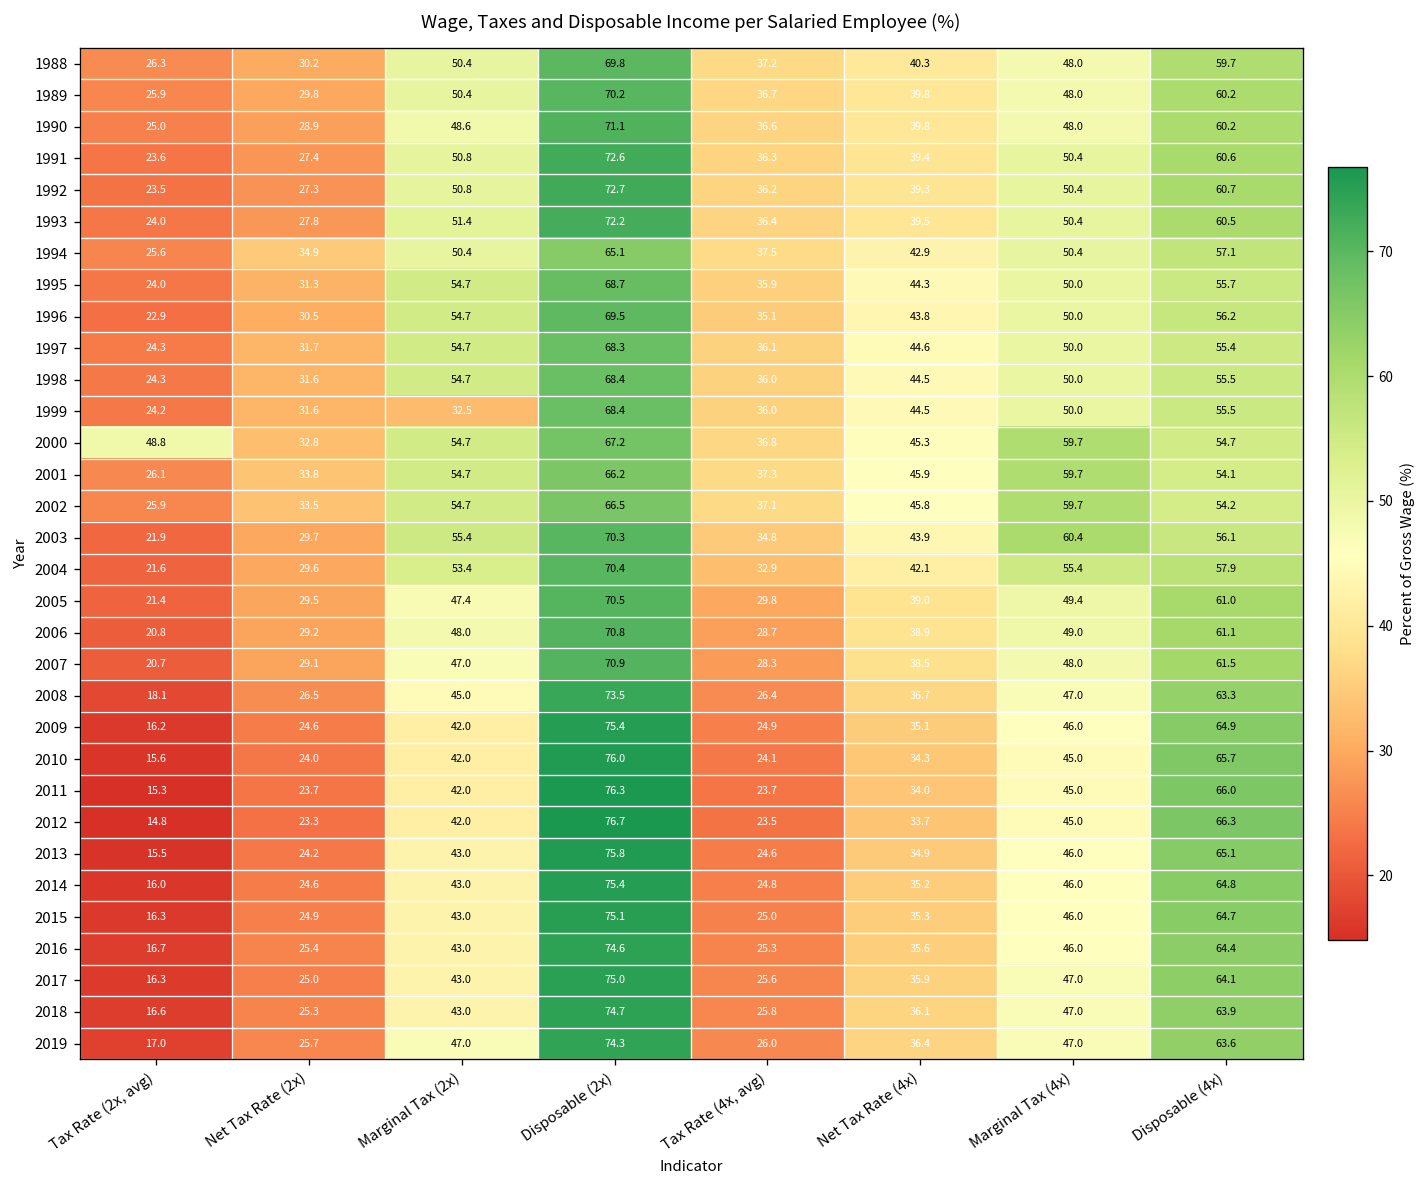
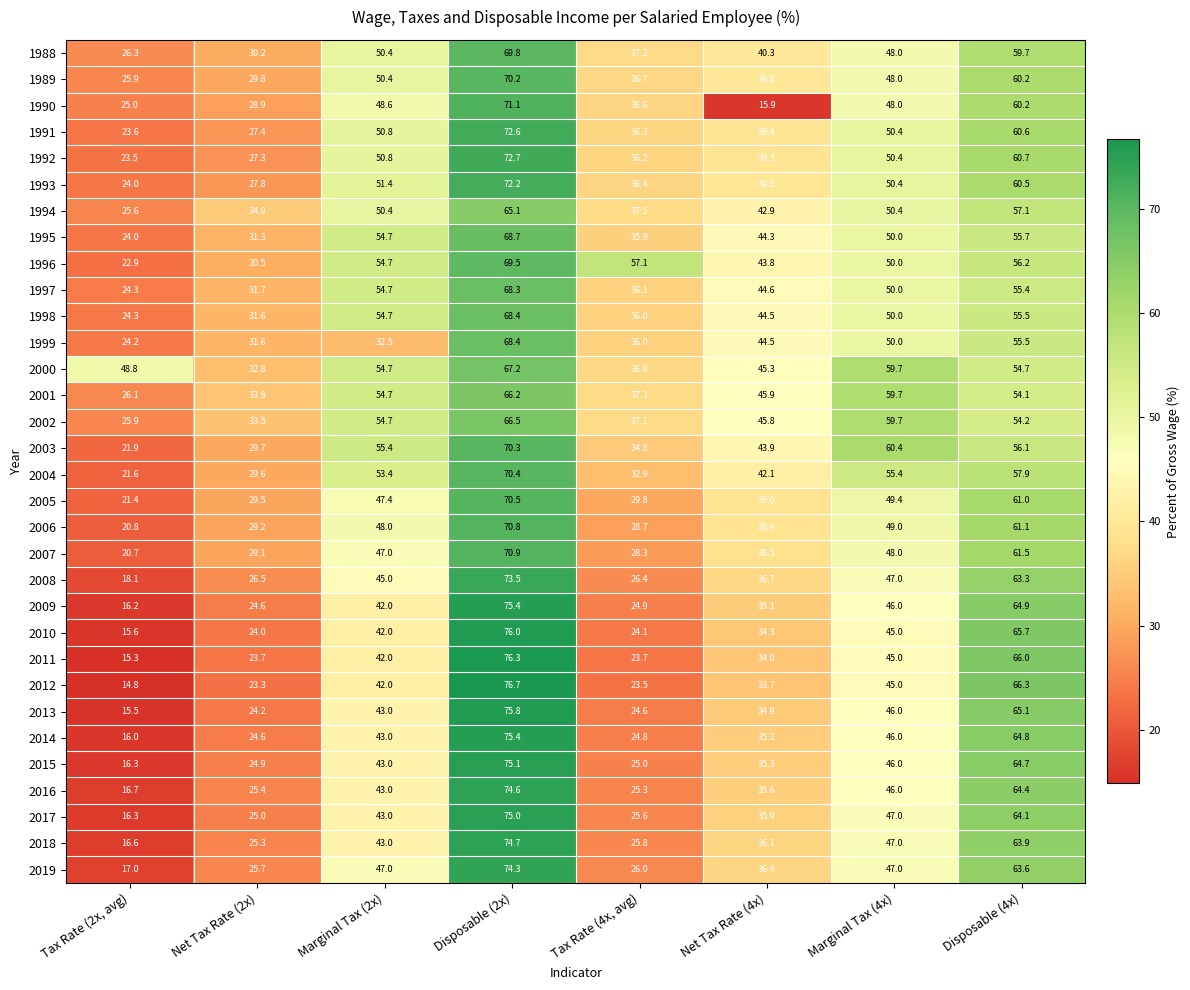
  {
    "1990": {
      "Tax Rate (2x, avg)": 25.0,
      "Net Tax Rate (2x)": 28.9,
      "Marginal Tax (2x)": 48.6,
      "Disposable (2x)": 71.1,
      "Tax Rate (4x, avg)": 36.6,
-     "Net Tax Rate (4x)": 39.8,
+     "Net Tax Rate (4x)": 15.9,
      "Marginal Tax (4x)": 48.0,
      "Disposable (4x)": 60.2
    },
    "1996": {
      "Tax Rate (2x, avg)": 22.9,
      "Net Tax Rate (2x)": 30.5,
      "Marginal Tax (2x)": 54.7,
      "Disposable (2x)": 69.5,
-     "Tax Rate (4x, avg)": 35.1,
+     "Tax Rate (4x, avg)": 57.1,
      "Net Tax Rate (4x)": 43.8,
      "Marginal Tax (4x)": 50.0,
      "Disposable (4x)": 56.2
    }
  }
